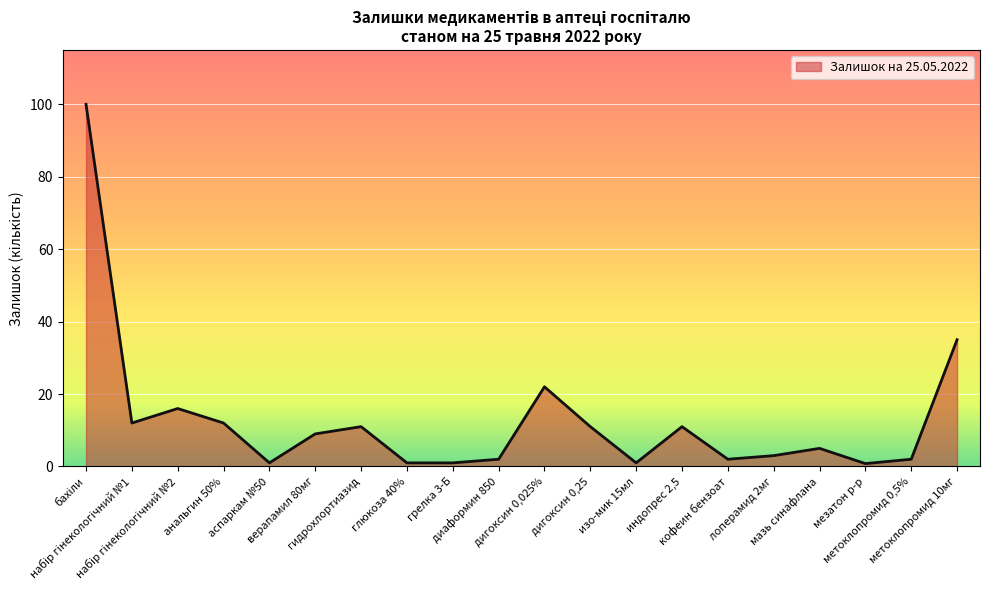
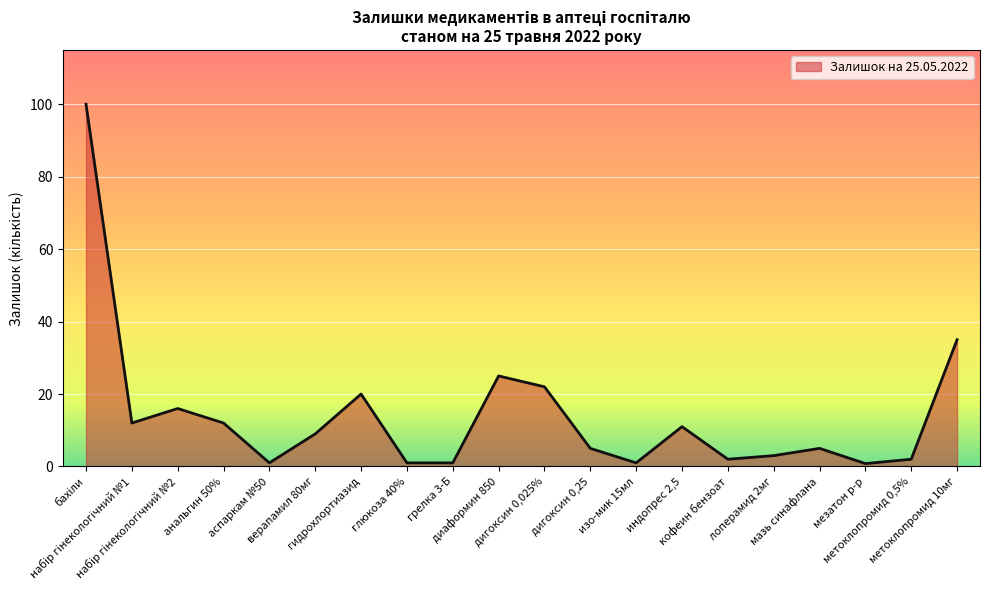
  {
    "бахіли": 100,
    "набір гінекологічний №1": 12,
    "набір гінекологічний №2": 16,
    "анальгин 50%": 12,
    "аспаркам №50": 1,
    "верапамил 80мг": 9,
-   "гидрохлортиазид": 11,
+   "гидрохлортиазид": 20,
    "глюкоза 40%": 1,
    "грелка 3-Б": 1,
-   "диаформин 850": 2,
+   "диаформин 850": 25,
    "дигоксин 0,025%": 22,
-   "дигоксин 0,25": 11,
+   "дигоксин 0,25": 5,
    "изо-мик 15мл": 1,
    "индопрес 2,5": 11,
    "кофеин бензоат": 2,
    "лоперамид 2мг": 3,
    "мазь синафлана": 5,
    "мезатон р-р": 1,
    "метоклопромид 0,5%": 2,
    "метоклопромид 10мг": 35
  }
